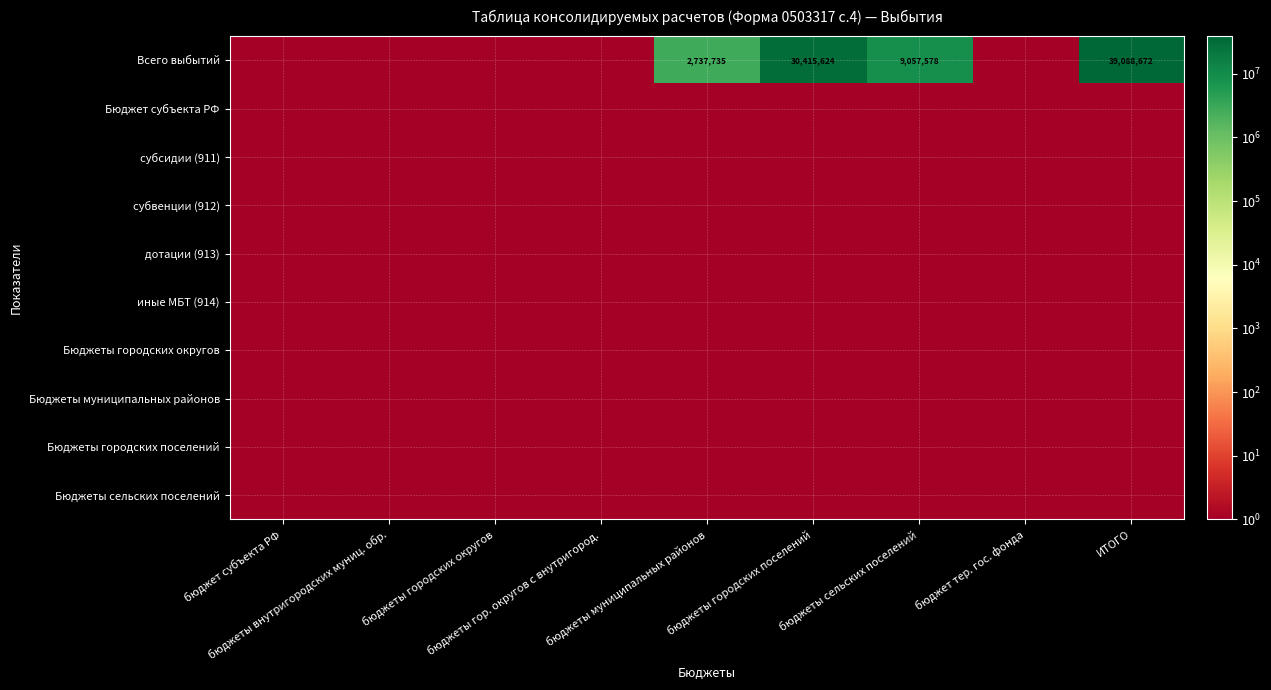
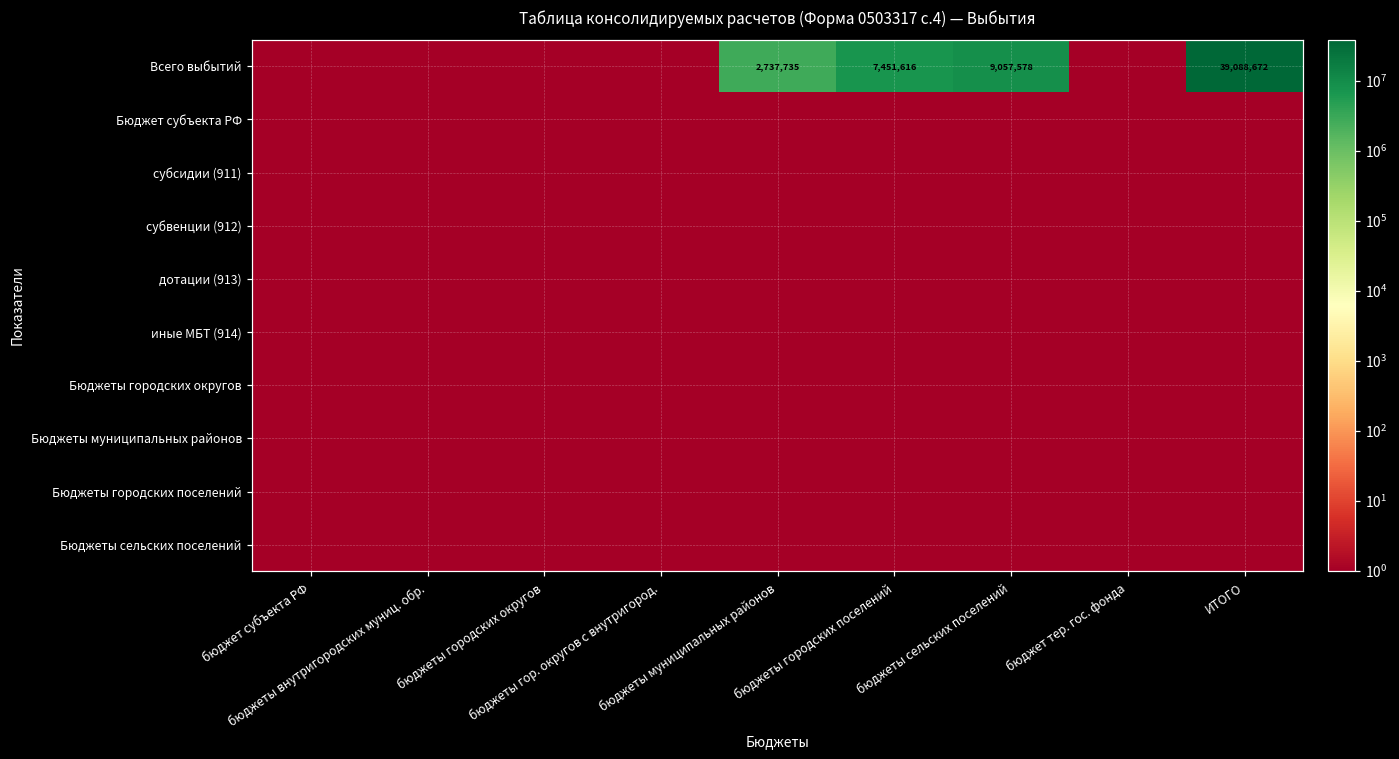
  {
    "Всего выбытий": {
      "бюджеты муниципальных районов": "2,737,735",
-     "бюджеты городских поселений": "30,415,624",
+     "бюджеты городских поселений": "7,451,616",
      "бюджеты сельских поселений": "9,057,578",
      "ИТОГО": "39,088,672"
    }
  }
